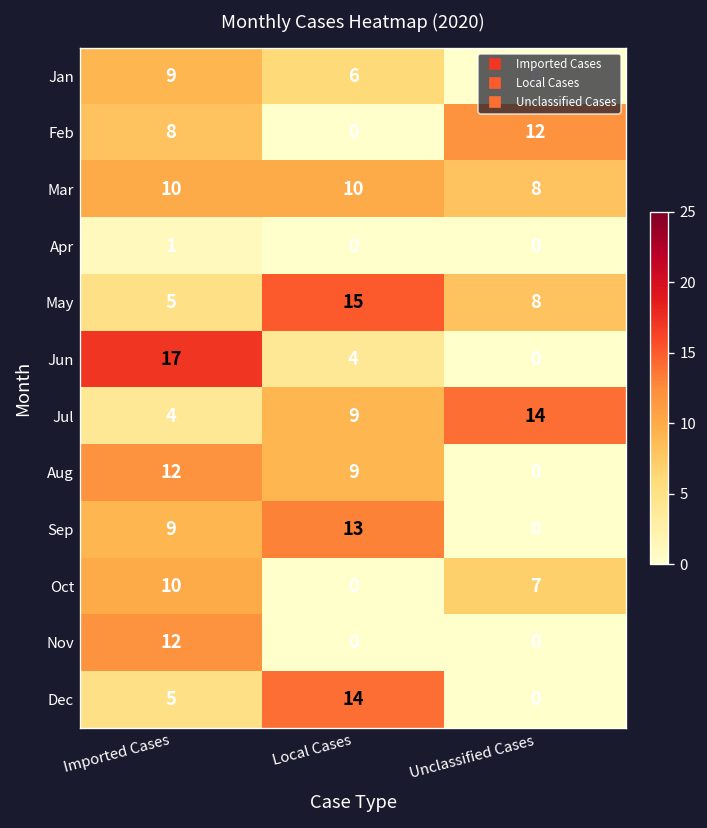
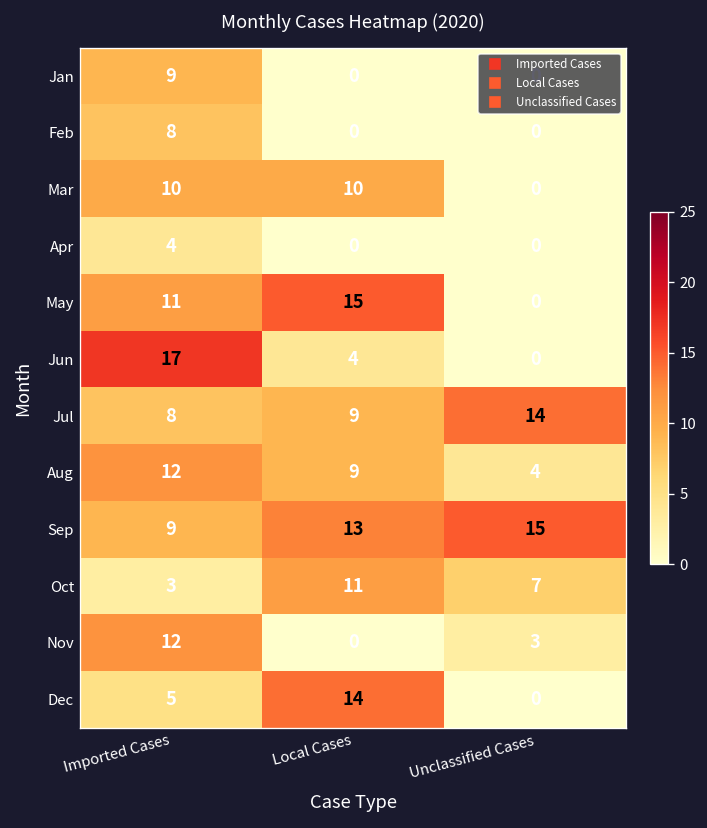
  {
    "Jan": {
      "Imported Cases": 9,
-     "Local Cases": 6
+     "Local Cases": 0
    },
    "Feb": {
      "Imported Cases": 8,
      "Local Cases": 0,
-     "Unclassified Cases": 12
+     "Unclassified Cases": 0
    },
    "Mar": {
      "Imported Cases": 10,
      "Local Cases": 10,
-     "Unclassified Cases": 8
+     "Unclassified Cases": 0
    },
    "Apr": {
-     "Imported Cases": 1,
+     "Imported Cases": 4,
      "Local Cases": 0,
      "Unclassified Cases": 0
    },
    "May": {
-     "Imported Cases": 5,
+     "Imported Cases": 11,
      "Local Cases": 15,
-     "Unclassified Cases": 8
+     "Unclassified Cases": 0
    },
    "Jun": {
      "Imported Cases": 17,
      "Local Cases": 4,
      "Unclassified Cases": 0
    },
    "Jul": {
-     "Imported Cases": 4,
+     "Imported Cases": 8,
      "Local Cases": 9,
      "Unclassified Cases": 14
    },
    "Aug": {
      "Imported Cases": 12,
      "Local Cases": 9,
-     "Unclassified Cases": 0
+     "Unclassified Cases": 4
    },
    "Sep": {
      "Imported Cases": 9,
      "Local Cases": 13,
-     "Unclassified Cases": 0
+     "Unclassified Cases": 15
    },
    "Oct": {
-     "Imported Cases": 10,
-     "Local Cases": 0,
+     "Imported Cases": 3,
+     "Local Cases": 11,
      "Unclassified Cases": 7
    },
    "Nov": {
      "Imported Cases": 12,
      "Local Cases": 0,
-     "Unclassified Cases": 0
+     "Unclassified Cases": 3
    },
    "Dec": {
      "Imported Cases": 5,
      "Local Cases": 14,
      "Unclassified Cases": 0
    }
  }
